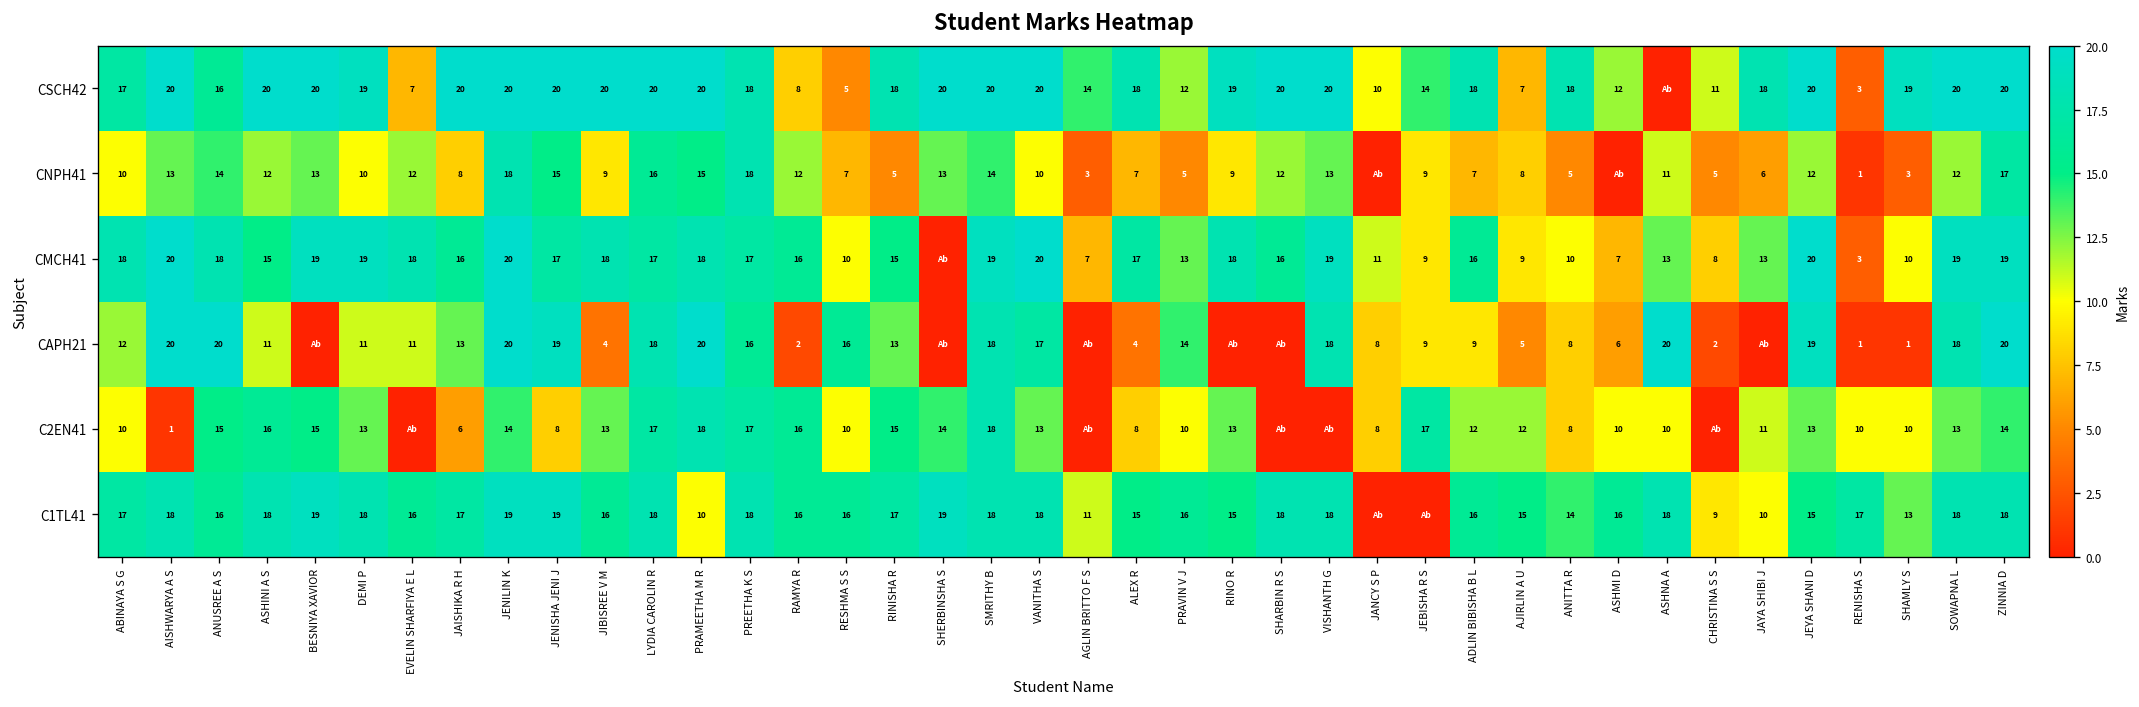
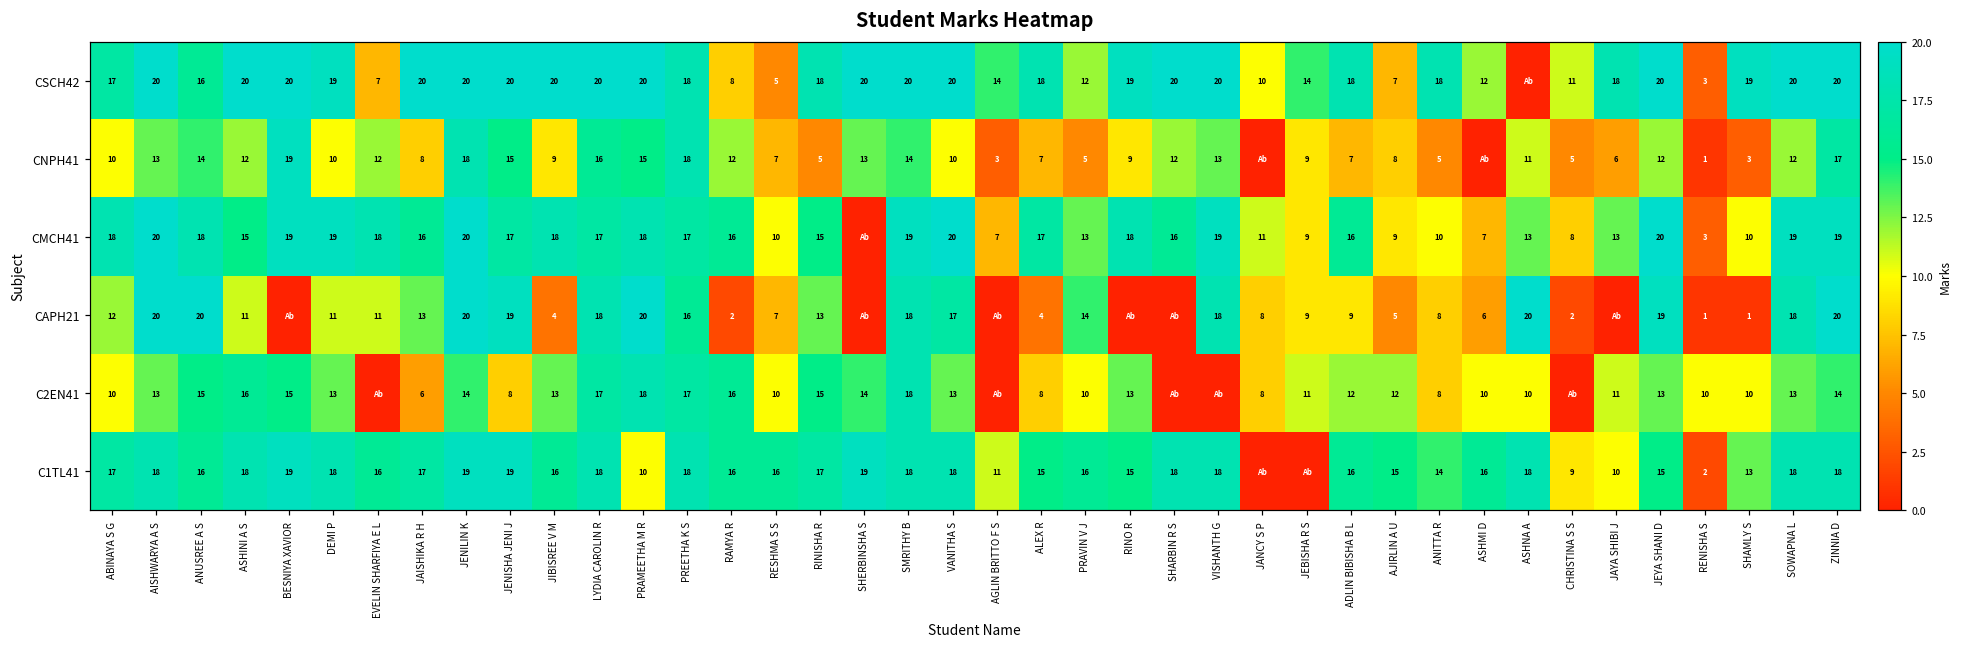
  {
    "CNPH41": {
      "ABINAYA S G": 10,
      "AISHWARYA A S": 13,
      "ANUSREE A S": 14,
      "ASHINI A S": 12,
-     "BESNIYA XAVIOR": 13,
+     "BESNIYA XAVIOR": 19,
      "DEMI P": 10,
      "EVELIN SHARFIYA E L": 12,
      "JAISHIKA R H": 8,
      "JENILIN K": 18,
      "JENISHA JENI J": 15,
      "JIBISREE V M": 9,
      "LYDIA CAROLIN R": 16,
      "PRAMEETHA M R": 15,
      "PREETHA K S": 18,
      "RAMYA R": 12,
      "RESHMA S S": 7,
      "RINISHA R": 5,
      "SHERBINSHA S": 13,
      "SMRITHY B": 14,
      "VANITHA S": 10,
      "AGLIN BRITTO F S": 3,
      "ALEX R": 7,
      "PRAVIN V J": 5,
      "RINO R": 9,
      "SHARBIN R S": 12,
      "VISHANTH G": 13,
      "JEBISHA R S": 9,
      "ADLIN BIBISHA B L": 7,
      "AJIRLIN A U": 8,
      "ANITTA R": 5,
      "ASHNA A": 11,
      "CHRISTINA S S": 5,
      "JAYA SHIBI J": 6,
      "JEYA SHANI D": 12,
      "RENISHA S": 1,
      "SHAMLY S": 3,
      "SOWAPNA L": 12,
      "ZINNIA D": 17
    },
    "CAPH21": {
      "ABINAYA S G": 12,
      "AISHWARYA A S": 20,
      "ANUSREE A S": 20,
      "ASHINI A S": 11,
      "DEMI P": 11,
      "EVELIN SHARFIYA E L": 11,
      "JAISHIKA R H": 13,
      "JENILIN K": 20,
      "JENISHA JENI J": 19,
      "JIBISREE V M": 4,
      "LYDIA CAROLIN R": 18,
      "PRAMEETHA M R": 20,
      "PREETHA K S": 16,
      "RAMYA R": 2,
-     "RESHMA S S": 16,
+     "RESHMA S S": 7,
      "RINISHA R": 13,
      "SMRITHY B": 18,
      "VANITHA S": 17,
      "ALEX R": 4,
      "PRAVIN V J": 14,
      "VISHANTH G": 18,
      "JANCY S P": 8,
      "JEBISHA R S": 9,
      "ADLIN BIBISHA B L": 9,
      "AJIRLIN A U": 5,
      "ANITTA R": 8,
      "ASHMI D": 6,
      "ASHNA A": 20,
      "CHRISTINA S S": 2,
      "JEYA SHANI D": 19,
      "RENISHA S": 1,
      "SHAMLY S": 1,
      "SOWAPNA L": 18,
      "ZINNIA D": 20
    },
    "C2EN41": {
      "ABINAYA S G": 10,
-     "AISHWARYA A S": 1,
+     "AISHWARYA A S": 13,
      "ANUSREE A S": 15,
      "ASHINI A S": 16,
      "BESNIYA XAVIOR": 15,
      "DEMI P": 13,
      "JAISHIKA R H": 6,
      "JENILIN K": 14,
      "JENISHA JENI J": 8,
      "JIBISREE V M": 13,
      "LYDIA CAROLIN R": 17,
      "PRAMEETHA M R": 18,
      "PREETHA K S": 17,
      "RAMYA R": 16,
      "RESHMA S S": 10,
      "RINISHA R": 15,
      "SHERBINSHA S": 14,
      "SMRITHY B": 18,
      "VANITHA S": 13,
      "ALEX R": 8,
      "PRAVIN V J": 10,
      "RINO R": 13,
      "JANCY S P": 8,
-     "JEBISHA R S": 17,
+     "JEBISHA R S": 11,
      "ADLIN BIBISHA B L": 12,
      "AJIRLIN A U": 12,
      "ANITTA R": 8,
      "ASHMI D": 10,
      "ASHNA A": 10,
      "JAYA SHIBI J": 11,
      "JEYA SHANI D": 13,
      "RENISHA S": 10,
      "SHAMLY S": 10,
      "SOWAPNA L": 13,
      "ZINNIA D": 14
    },
    "C1TL41": {
      "ABINAYA S G": 17,
      "AISHWARYA A S": 18,
      "ANUSREE A S": 16,
      "ASHINI A S": 18,
      "BESNIYA XAVIOR": 19,
      "DEMI P": 18,
      "EVELIN SHARFIYA E L": 16,
      "JAISHIKA R H": 17,
      "JENILIN K": 19,
      "JENISHA JENI J": 19,
      "JIBISREE V M": 16,
      "LYDIA CAROLIN R": 18,
      "PRAMEETHA M R": 10,
      "PREETHA K S": 18,
      "RAMYA R": 16,
      "RESHMA S S": 16,
      "RINISHA R": 17,
      "SHERBINSHA S": 19,
      "SMRITHY B": 18,
      "VANITHA S": 18,
      "AGLIN BRITTO F S": 11,
      "ALEX R": 15,
      "PRAVIN V J": 16,
      "RINO R": 15,
      "SHARBIN R S": 18,
      "VISHANTH G": 18,
      "ADLIN BIBISHA B L": 16,
      "AJIRLIN A U": 15,
      "ANITTA R": 14,
      "ASHMI D": 16,
      "ASHNA A": 18,
      "CHRISTINA S S": 9,
      "JAYA SHIBI J": 10,
      "JEYA SHANI D": 15,
-     "RENISHA S": 17,
+     "RENISHA S": 2,
      "SHAMLY S": 13,
      "SOWAPNA L": 18,
      "ZINNIA D": 18
    }
  }
